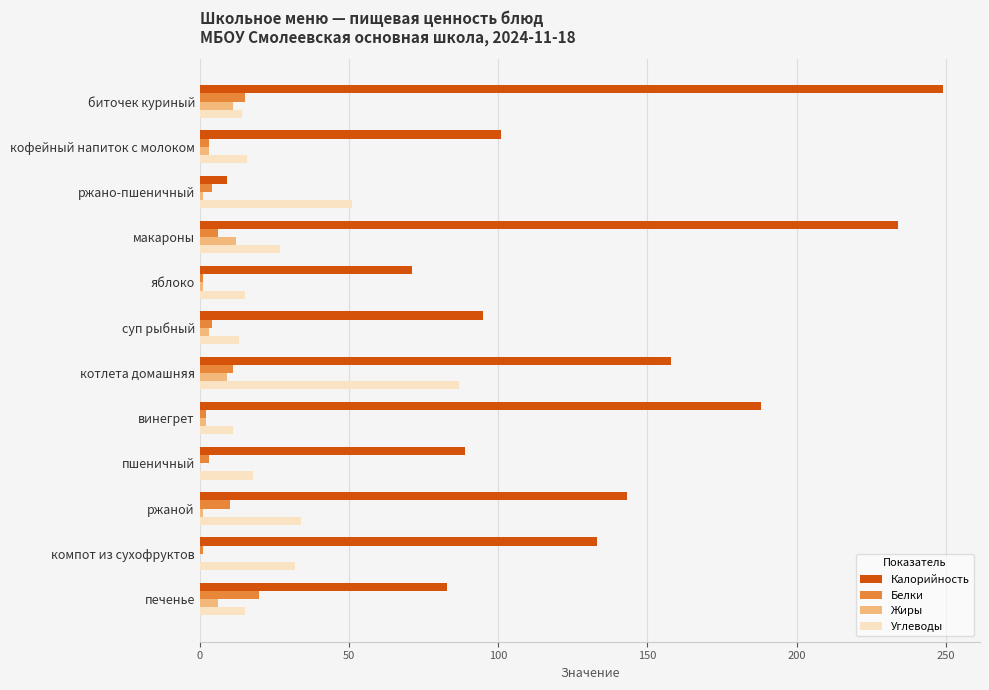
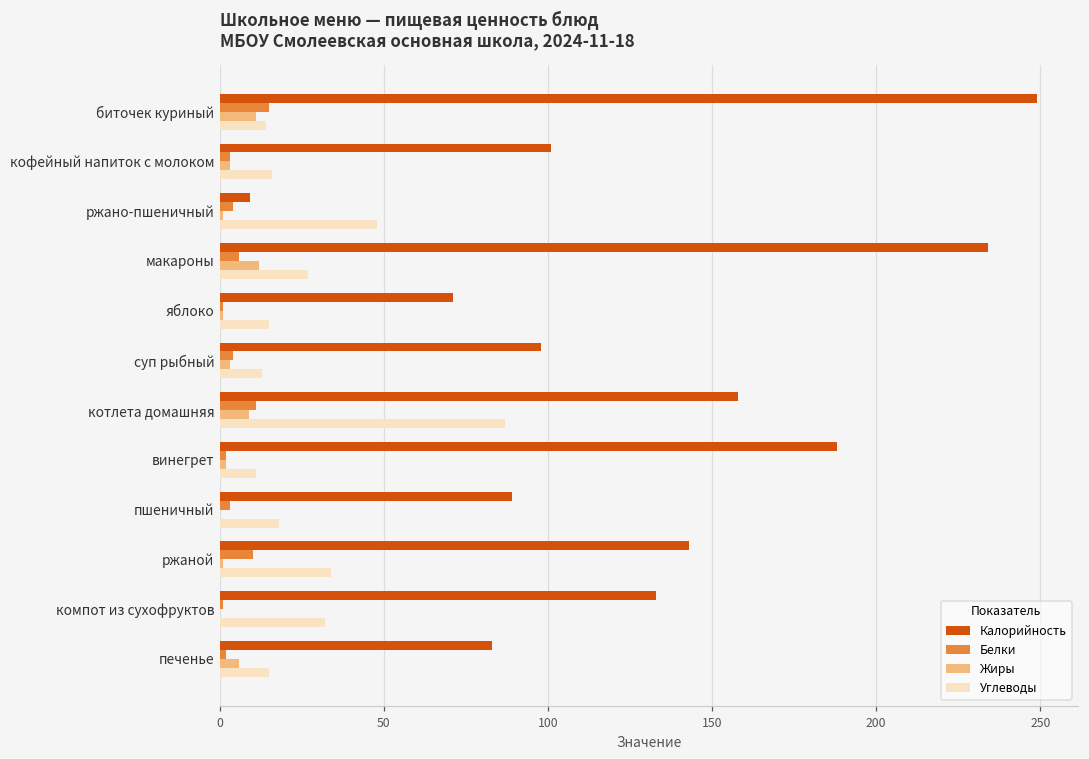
  {
    "Калорийность": {
      "биточек куриный": 249,
      "кофейный напиток с молоком": 101,
      "ржано-пшеничный": 9,
      "макароны": 234,
      "яблоко": 71,
-     "суп рыбный": 95,
+     "суп рыбный": 98,
      "котлета домашняя": 158,
      "винегрет": 188,
      "пшеничный": 89,
      "ржаной": 143,
      "компот из сухофруктов": 133,
      "печенье": 83
    },
    "Белки": {
      "биточек куриный": 15,
      "кофейный напиток с молоком": 3,
      "ржано-пшеничный": 4,
      "макароны": 6,
      "яблоко": 1,
      "суп рыбный": 4,
      "котлета домашняя": 11,
      "винегрет": 2,
      "пшеничный": 3,
      "ржаной": 10,
      "компот из сухофруктов": 1,
-     "печенье": 20
+     "печенье": 2
    },
    "Жиры": {
      "биточек куриный": 11,
      "кофейный напиток с молоком": 3,
      "ржано-пшеничный": 1,
      "макароны": 12,
      "яблоко": 1,
      "суп рыбный": 3,
      "котлета домашняя": 9,
      "винегрет": 2,
      "пшеничный": 0,
      "ржаной": 1,
      "компот из сухофруктов": 0,
      "печенье": 6
    },
    "Углеводы": {
      "биточек куриный": 14,
      "кофейный напиток с молоком": 16,
-     "ржано-пшеничный": 51,
+     "ржано-пшеничный": 48,
      "макароны": 27,
      "яблоко": 15,
      "суп рыбный": 13,
      "котлета домашняя": 87,
      "винегрет": 11,
      "пшеничный": 18,
      "ржаной": 34,
      "компот из сухофруктов": 32,
      "печенье": 15
    }
  }
